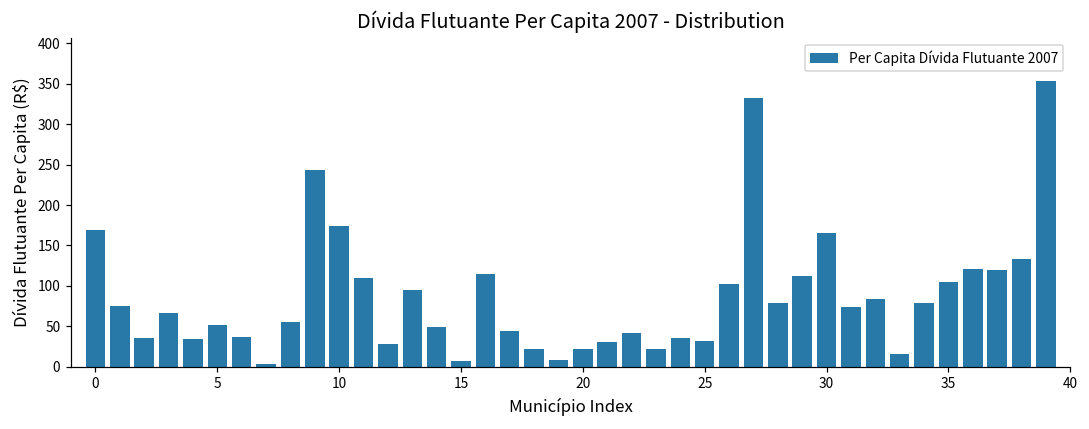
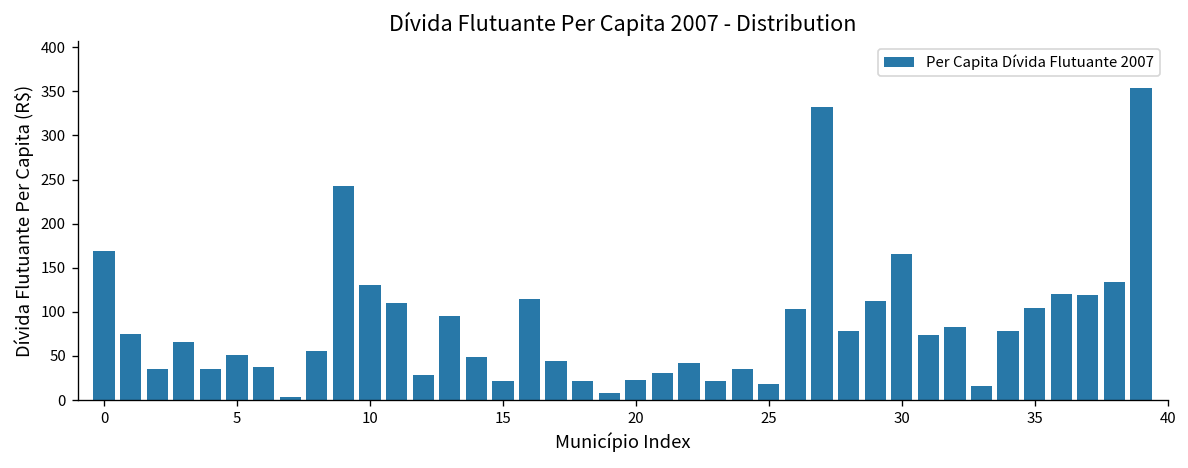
  {
    "0": 170,
    "5": 50,
-   "10": 170,
-   "15": 10,
+   "10": 130,
+   "15": 20,
    "20": 20,
-   "25": 30,
+   "25": 20,
    "30": 170,
    "35": 100
  }
